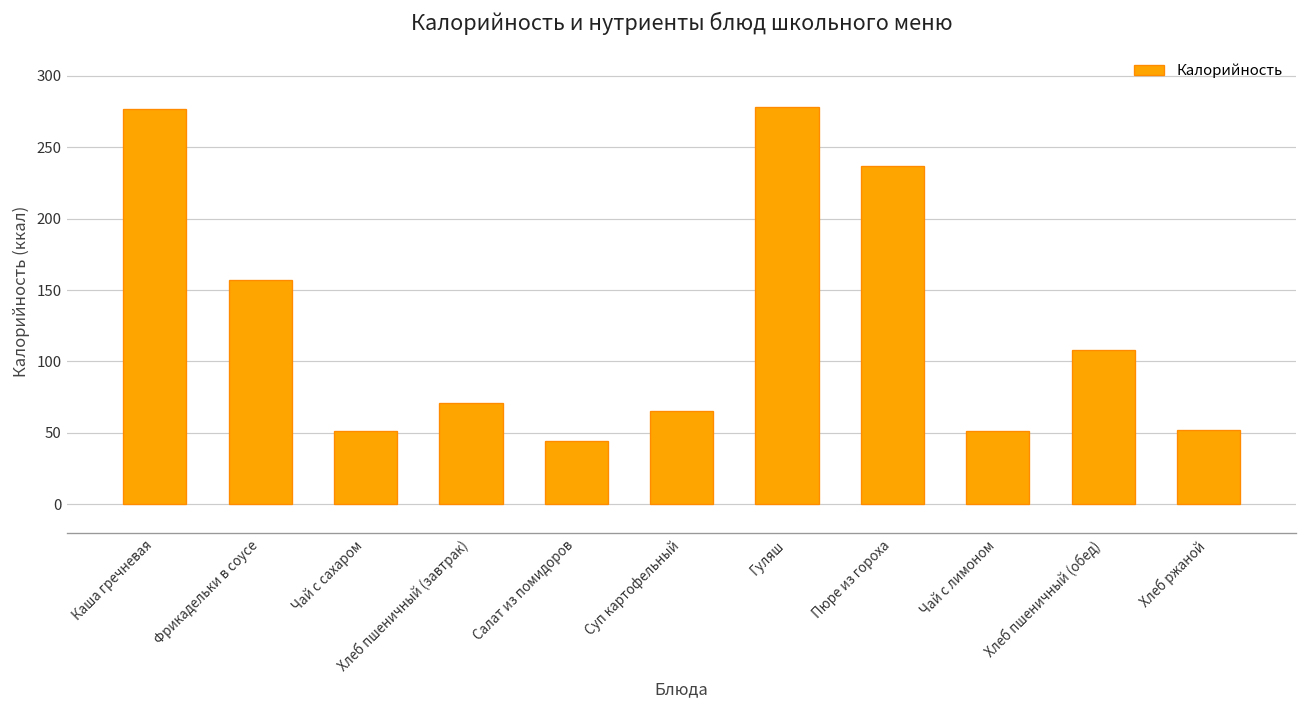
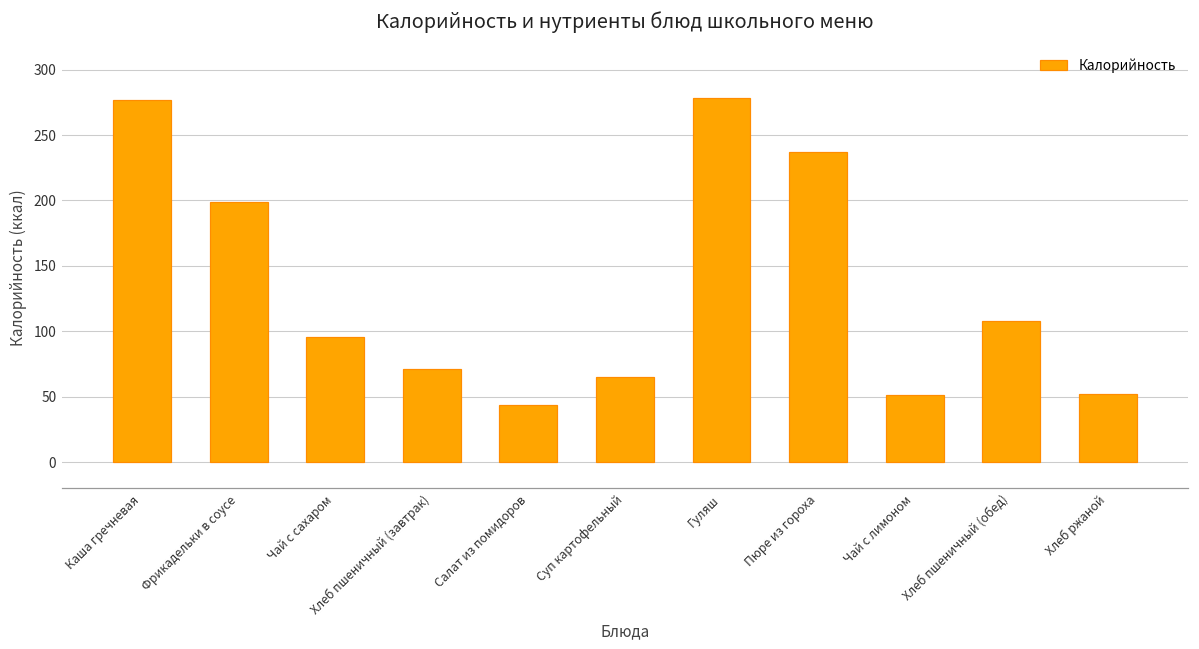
  {
    "Каша гречневая": 277,
-   "Фрикадельки в соусе": 157,
-   "Чай с сахаром": 51,
+   "Фрикадельки в соусе": 199,
+   "Чай с сахаром": 96,
    "Хлеб пшеничный (завтрак)": 71,
    "Салат из помидоров": 44,
    "Суп картофельный": 65,
    "Гуляш": 278,
    "Пюре из гороха": 237,
    "Чай с лимоном": 51,
    "Хлеб пшеничный (обед)": 108,
    "Хлеб ржаной": 52
  }
